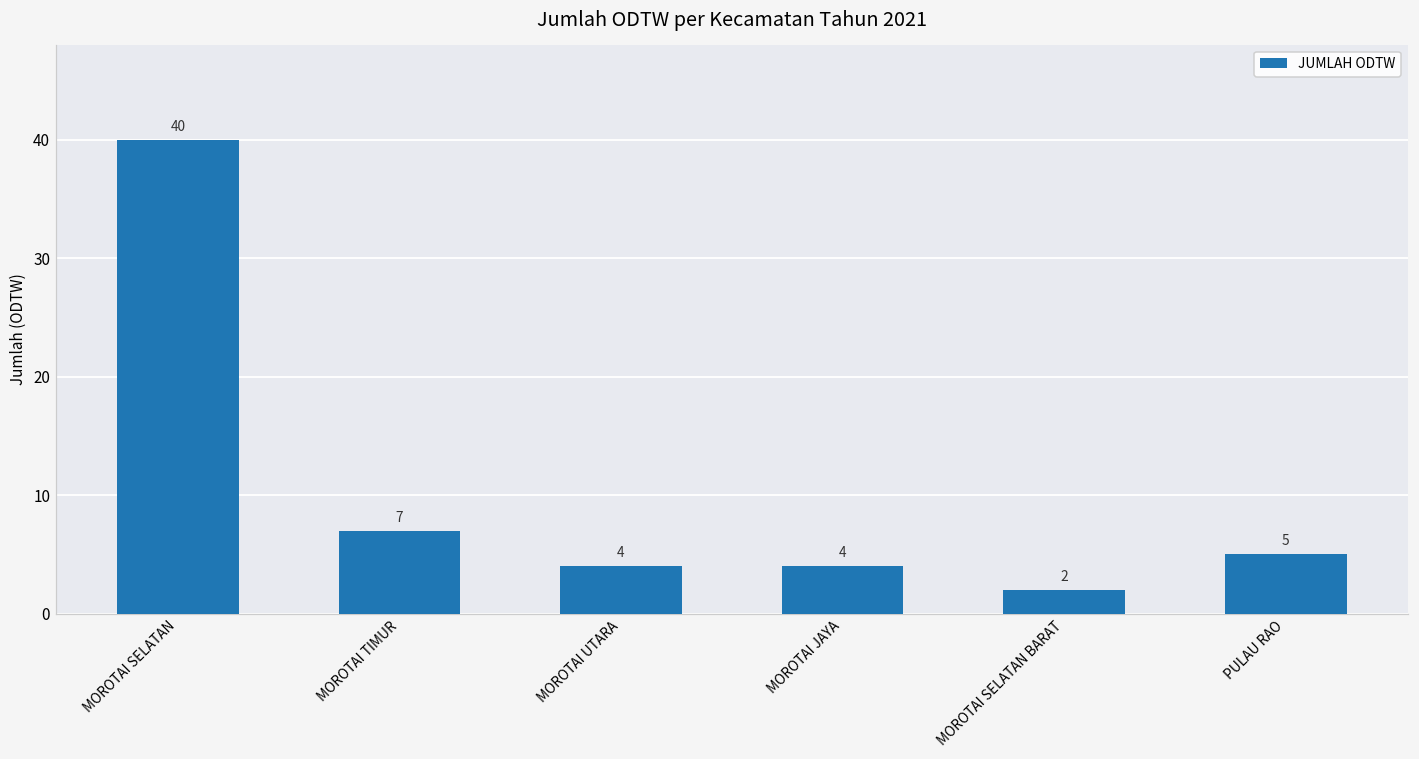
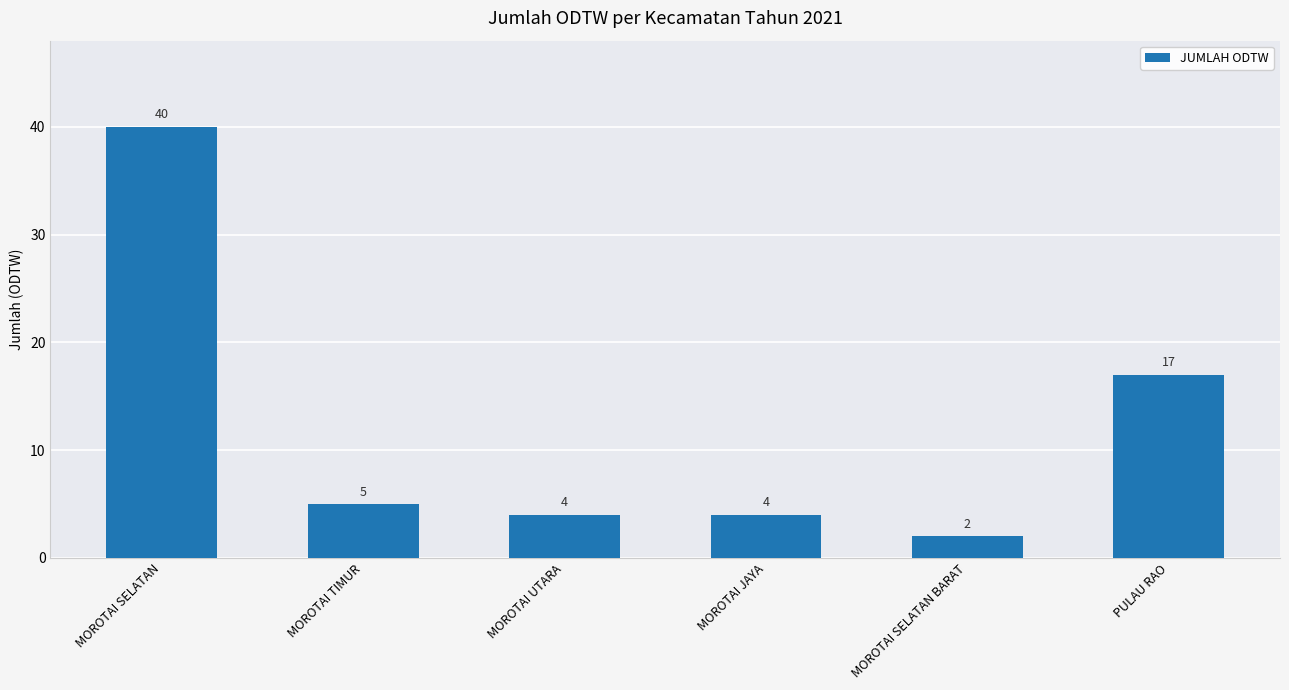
  {
    "MOROTAI SELATAN": 40,
-   "MOROTAI TIMUR": 7,
+   "MOROTAI TIMUR": 5,
    "MOROTAI UTARA": 4,
    "MOROTAI JAYA": 4,
    "MOROTAI SELATAN BARAT": 2,
-   "PULAU RAO": 5
+   "PULAU RAO": 17
  }
